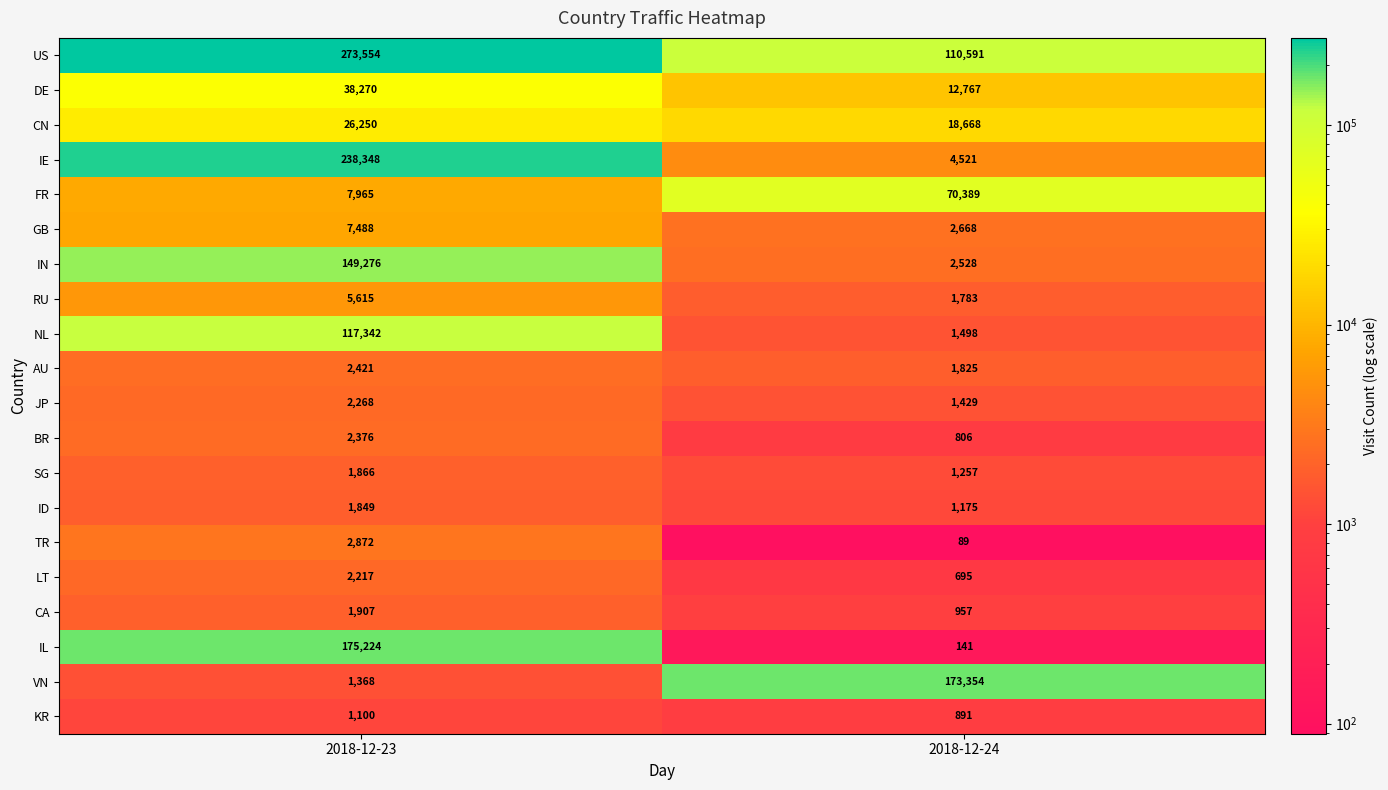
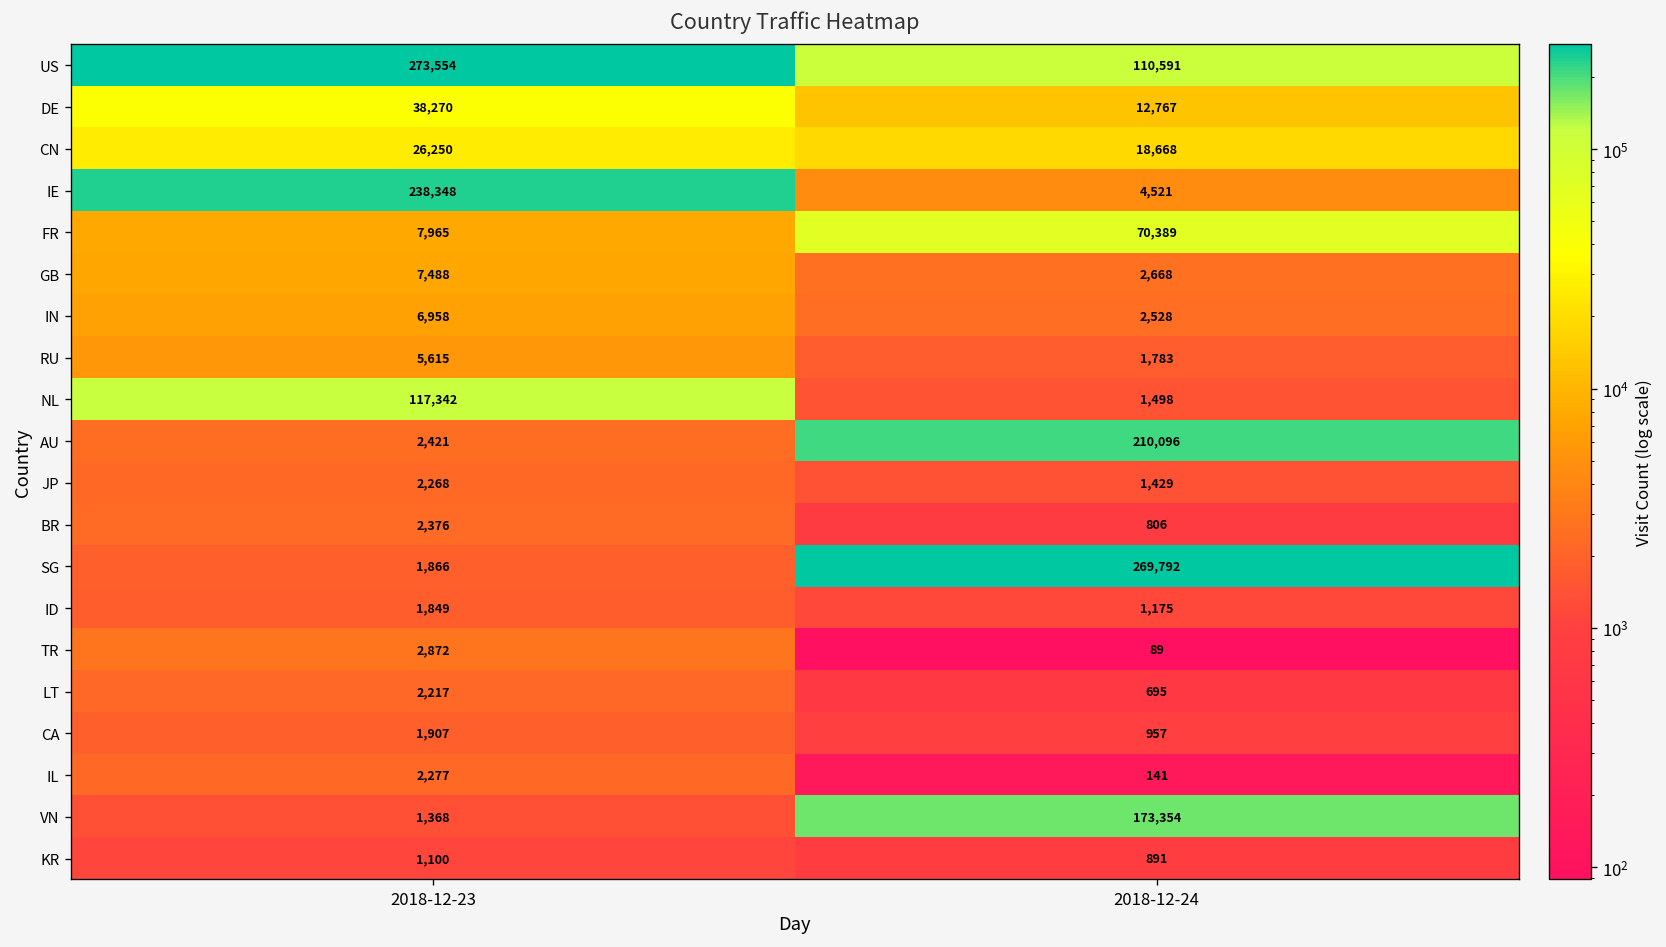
  {
    "US": {
      "2018-12-23": "273,554",
      "2018-12-24": "110,591"
    },
    "DE": {
      "2018-12-23": "38,270",
      "2018-12-24": "12,767"
    },
    "CN": {
      "2018-12-23": "26,250",
      "2018-12-24": "18,668"
    },
    "IE": {
      "2018-12-23": "238,348",
      "2018-12-24": "4,521"
    },
    "FR": {
      "2018-12-23": "7,965",
      "2018-12-24": "70,389"
    },
    "GB": {
      "2018-12-23": "7,488",
      "2018-12-24": "2,668"
    },
    "IN": {
-     "2018-12-23": "149,276",
+     "2018-12-23": "6,958",
      "2018-12-24": "2,528"
    },
    "RU": {
      "2018-12-23": "5,615",
      "2018-12-24": "1,783"
    },
    "NL": {
      "2018-12-23": "117,342",
      "2018-12-24": "1,498"
    },
    "AU": {
      "2018-12-23": "2,421",
-     "2018-12-24": "1,825"
+     "2018-12-24": "210,096"
    },
    "JP": {
      "2018-12-23": "2,268",
      "2018-12-24": "1,429"
    },
    "BR": {
      "2018-12-23": "2,376",
      "2018-12-24": "806"
    },
    "SG": {
      "2018-12-23": "1,866",
-     "2018-12-24": "1,257"
+     "2018-12-24": "269,792"
    },
    "ID": {
      "2018-12-23": "1,849",
      "2018-12-24": "1,175"
    },
    "TR": {
      "2018-12-23": "2,872",
      "2018-12-24": "89"
    },
    "LT": {
      "2018-12-23": "2,217",
      "2018-12-24": "695"
    },
    "CA": {
      "2018-12-23": "1,907",
      "2018-12-24": "957"
    },
    "IL": {
-     "2018-12-23": "175,224",
+     "2018-12-23": "2,277",
      "2018-12-24": "141"
    },
    "VN": {
      "2018-12-23": "1,368",
      "2018-12-24": "173,354"
    },
    "KR": {
      "2018-12-23": "1,100",
      "2018-12-24": "891"
    }
  }
